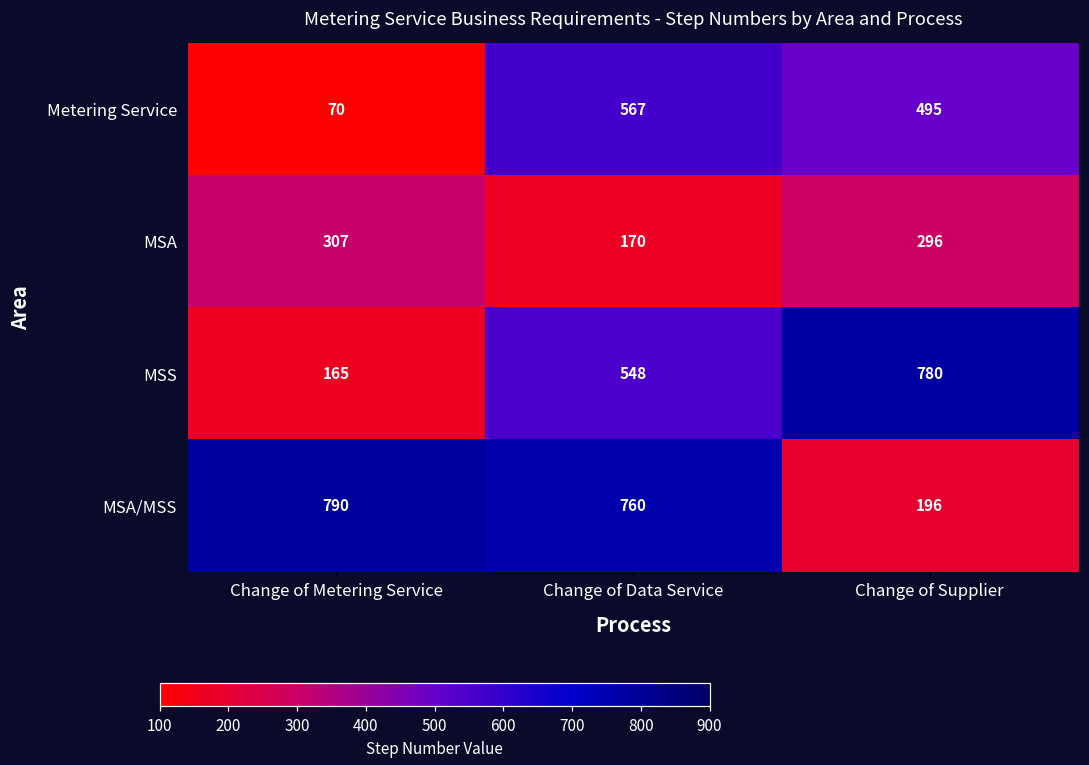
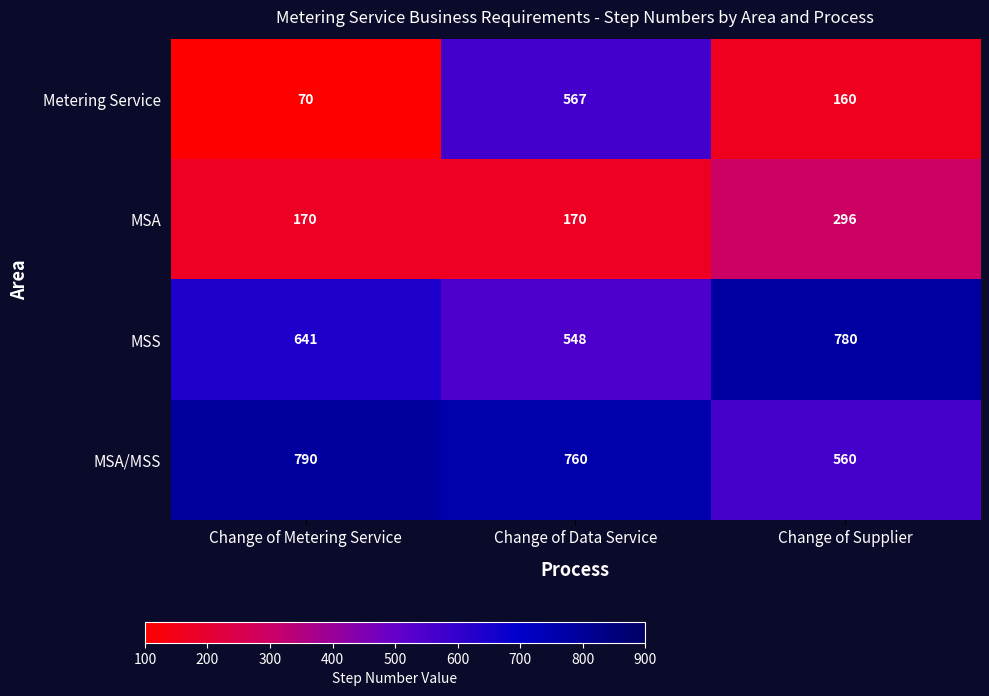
  {
    "Metering Service": {
      "Change of Metering Service": 70,
      "Change of Data Service": 567,
-     "Change of Supplier": 495
+     "Change of Supplier": 160
    },
    "MSA": {
-     "Change of Metering Service": 307,
+     "Change of Metering Service": 170,
      "Change of Data Service": 170,
      "Change of Supplier": 296
    },
    "MSS": {
-     "Change of Metering Service": 165,
+     "Change of Metering Service": 641,
      "Change of Data Service": 548,
      "Change of Supplier": 780
    },
    "MSA/MSS": {
      "Change of Metering Service": 790,
      "Change of Data Service": 760,
-     "Change of Supplier": 196
+     "Change of Supplier": 560
    }
  }
